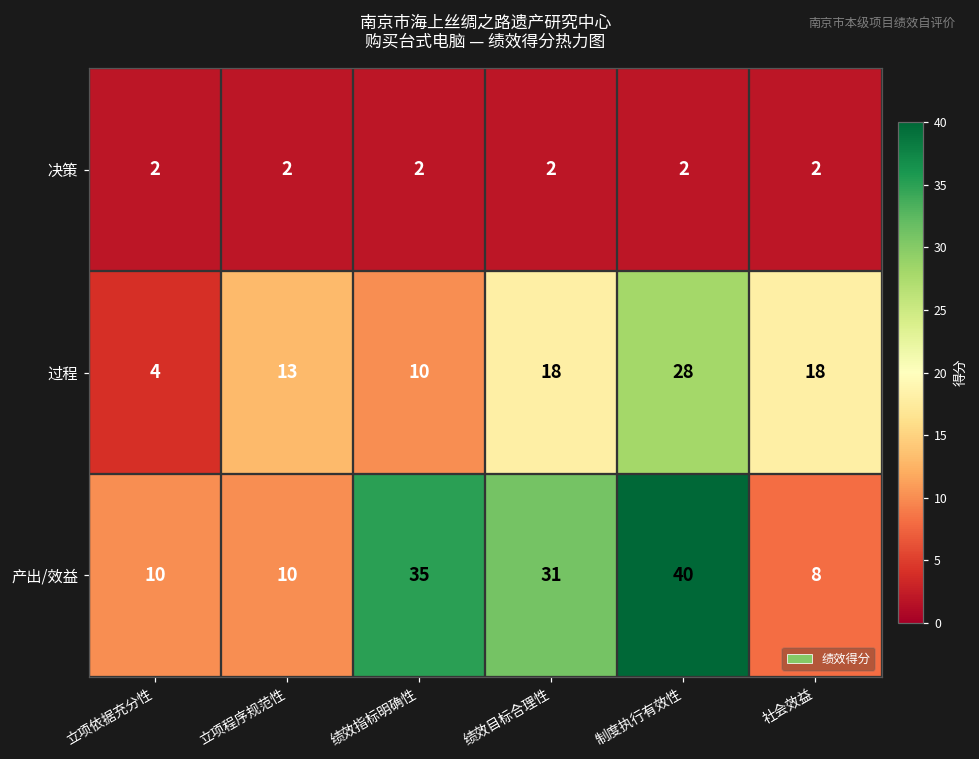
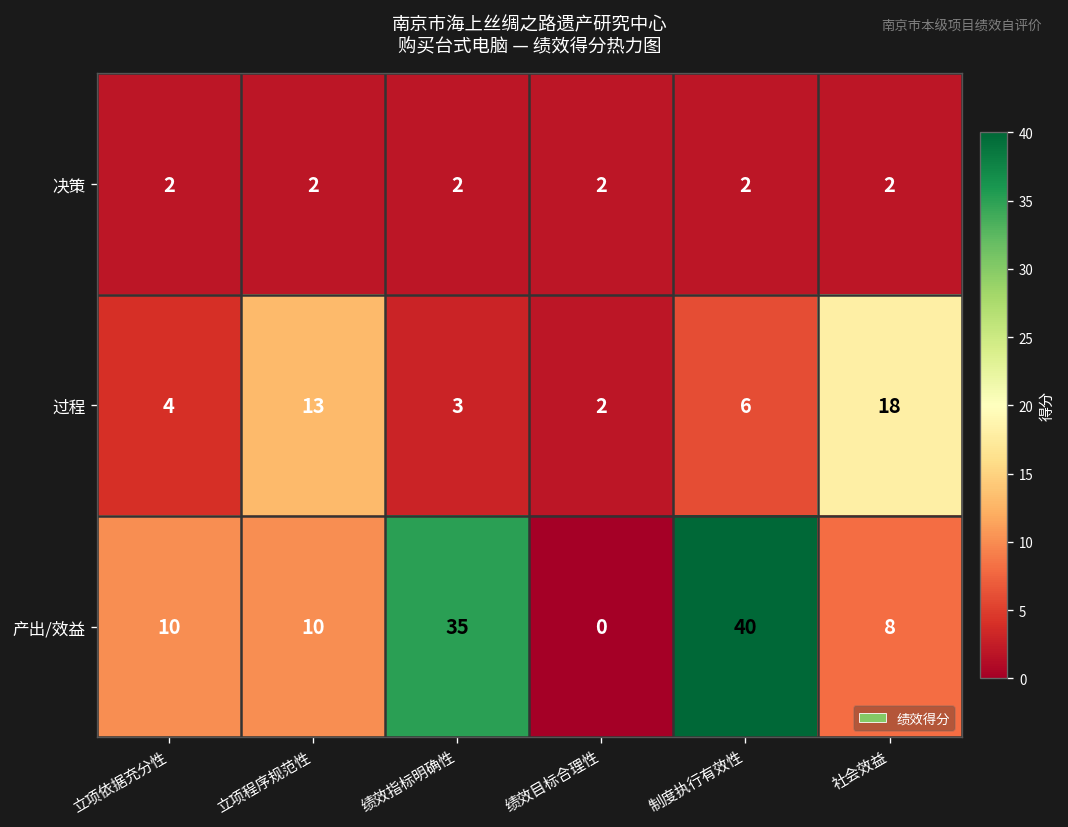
  {
    "决策": {
      "立项依据充分性": 2,
      "立项程序规范性": 2,
      "绩效指标明确性": 2,
      "绩效目标合理性": 2,
      "制度执行有效性": 2,
      "社会效益": 2
    },
    "过程": {
      "立项依据充分性": 4,
      "立项程序规范性": 13,
-     "绩效指标明确性": 10,
-     "绩效目标合理性": 18,
-     "制度执行有效性": 28,
+     "绩效指标明确性": 3,
+     "绩效目标合理性": 2,
+     "制度执行有效性": 6,
      "社会效益": 18
    },
    "产出/效益": {
      "立项依据充分性": 10,
      "立项程序规范性": 10,
      "绩效指标明确性": 35,
-     "绩效目标合理性": 31,
+     "绩效目标合理性": 0,
      "制度执行有效性": 40,
      "社会效益": 8
    }
  }
